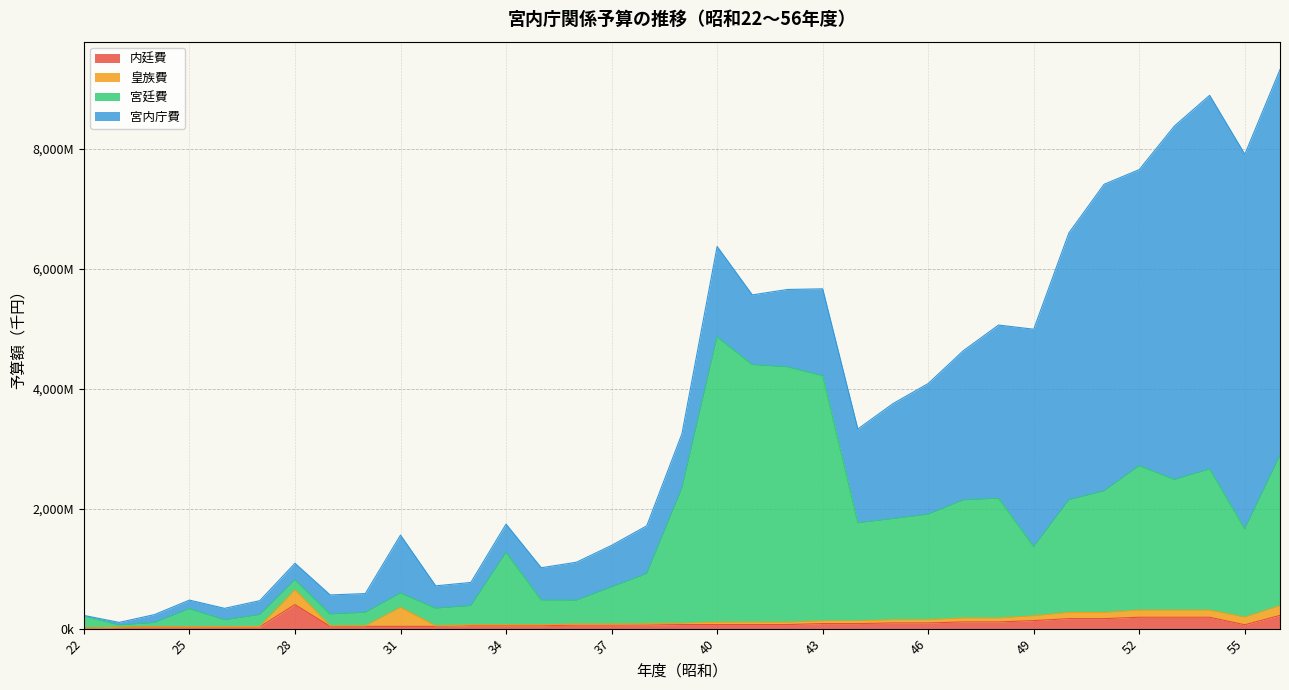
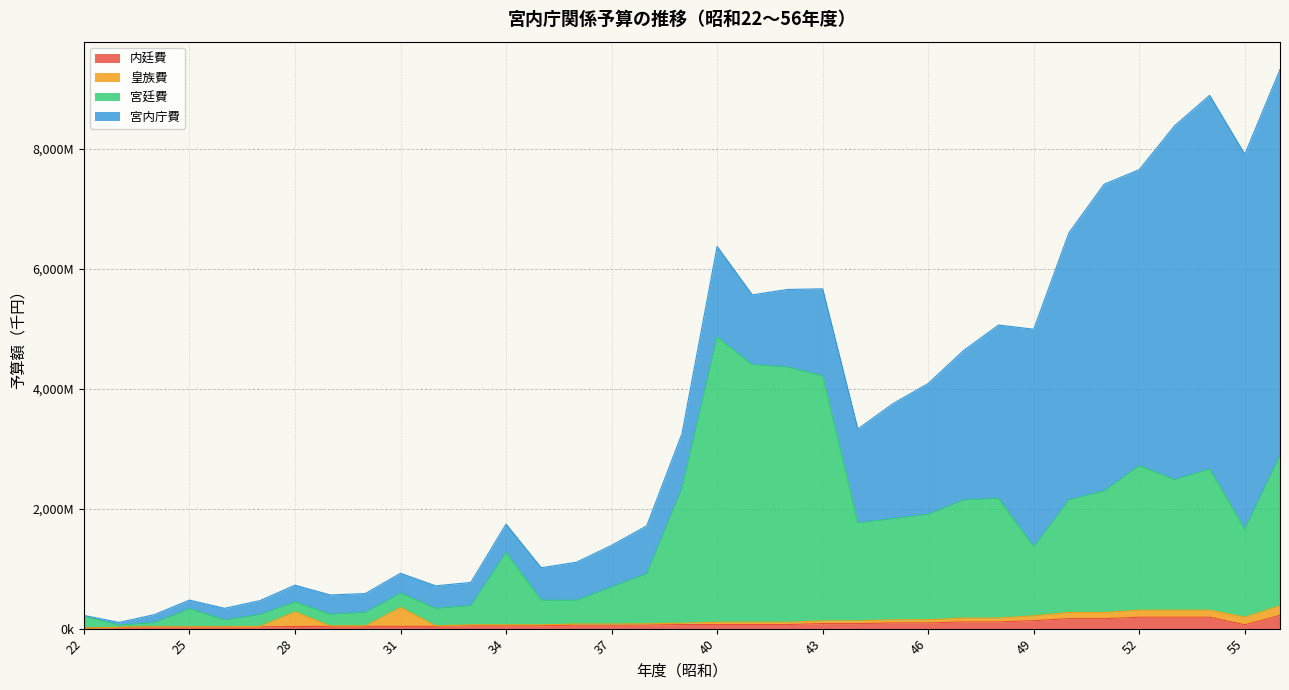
  {
    "内廷費": {
-     "28": "400,000,000",
+     "28": "0",
      "31": "0",
      "43": "100,000,000",
      "46": "100,000,000",
      "49": "100,000,000",
      "52": "200,000,000",
      "55": "100,000,000"
    },
    "皇族費": {
      "28": "200,000,000",
      "31": "300,000,000",
      "43": "0",
      "46": "100,000,000",
      "49": "100,000,000",
      "52": "100,000,000",
      "55": "100,000,000"
    },
    "宮廷費": {
      "25": "300,000,000",
      "28": "200,000,000",
      "31": "200,000,000",
      "34": "1,200,000,000",
      "37": "600,000,000",
      "40": "4,800,000,000",
      "43": "4,100,000,000",
      "46": "1,800,000,000",
      "49": "1,200,000,000",
      "52": "2,400,000,000",
      "55": "1,500,000,000"
    },
    "宮内庁費": {
      "25": "100,000,000",
      "28": "300,000,000",
-     "31": "1,000,000,000",
+     "31": "300,000,000",
      "34": "500,000,000",
      "37": "700,000,000",
      "40": "1,500,000,000",
      "43": "1,500,000,000",
      "46": "2,200,000,000",
      "49": "3,600,000,000",
      "52": "4,900,000,000",
      "55": "6,200,000,000"
    }
  }
